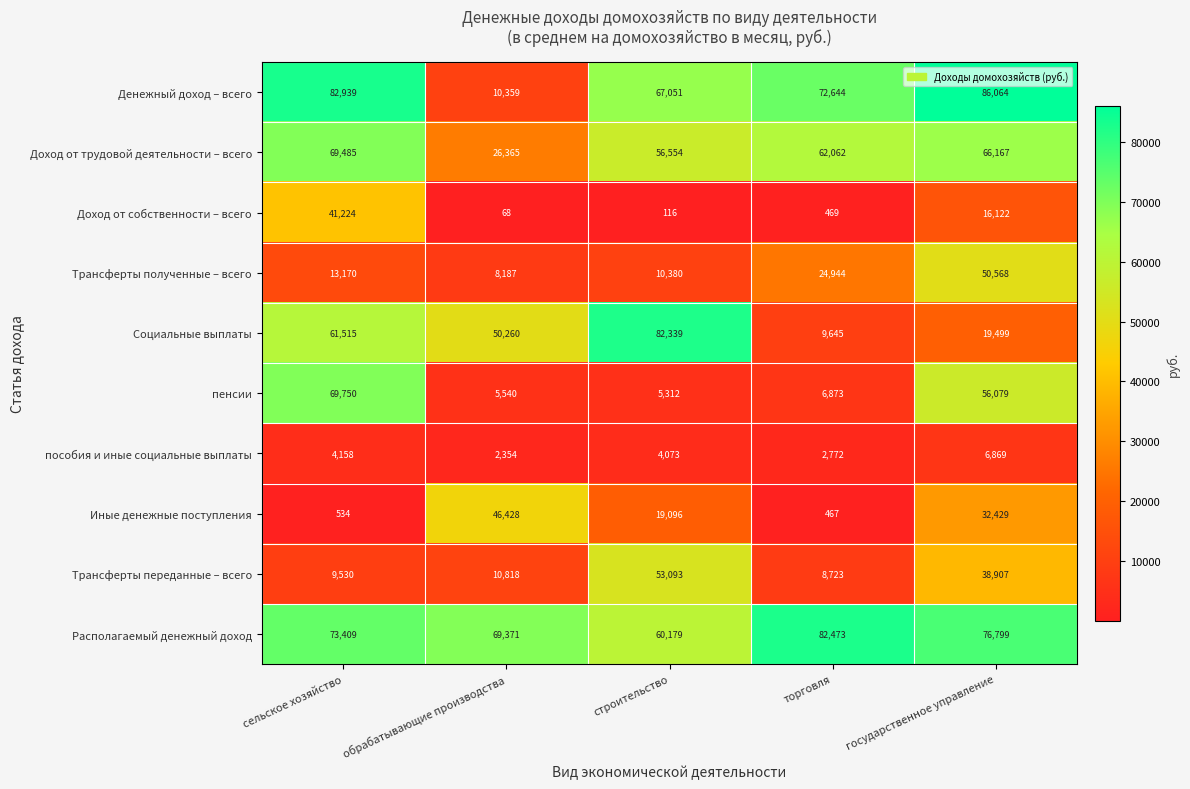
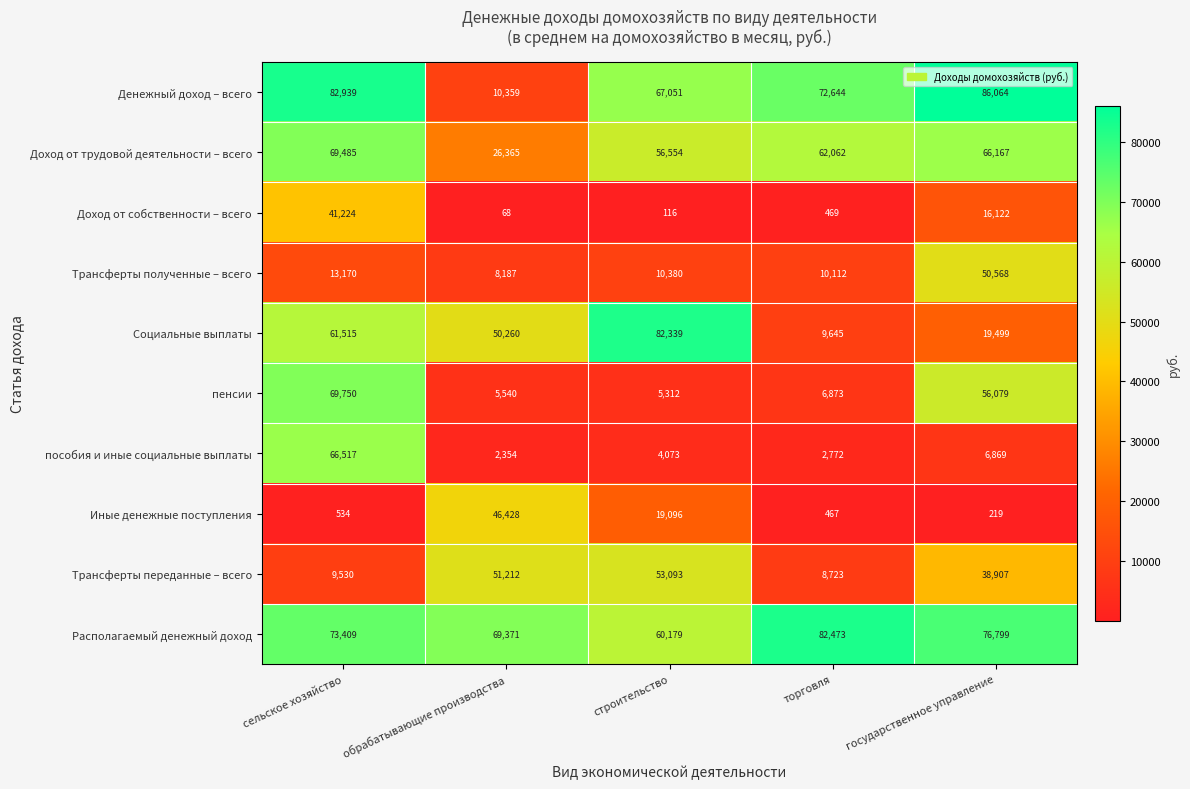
  {
    "Денежный доход – всего": {
      "сельское хозяйство": "82,939",
      "обрабатывающие производства": "10,359",
      "строительство": "67,051",
      "торговля": "72,644",
      "государственное управление": "86,064"
    },
    "Доход от трудовой деятельности – всего": {
      "сельское хозяйство": "69,485",
      "обрабатывающие производства": "26,365",
      "строительство": "56,554",
      "торговля": "62,062",
      "государственное управление": "66,167"
    },
    "Доход от собственности – всего": {
      "сельское хозяйство": "41,224",
      "обрабатывающие производства": "68",
      "строительство": "116",
      "торговля": "469",
      "государственное управление": "16,122"
    },
    "Трансферты полученные – всего": {
      "сельское хозяйство": "13,170",
      "обрабатывающие производства": "8,187",
      "строительство": "10,380",
-     "торговля": "24,944",
+     "торговля": "10,112",
      "государственное управление": "50,568"
    },
    "Социальные выплаты": {
      "сельское хозяйство": "61,515",
      "обрабатывающие производства": "50,260",
      "строительство": "82,339",
      "торговля": "9,645",
      "государственное управление": "19,499"
    },
    "пенсии": {
      "сельское хозяйство": "69,750",
      "обрабатывающие производства": "5,540",
      "строительство": "5,312",
      "торговля": "6,873",
      "государственное управление": "56,079"
    },
    "пособия и иные социальные выплаты": {
-     "сельское хозяйство": "4,158",
+     "сельское хозяйство": "66,517",
      "обрабатывающие производства": "2,354",
      "строительство": "4,073",
      "торговля": "2,772",
      "государственное управление": "6,869"
    },
    "Иные денежные поступления": {
      "сельское хозяйство": "534",
      "обрабатывающие производства": "46,428",
      "строительство": "19,096",
      "торговля": "467",
-     "государственное управление": "32,429"
+     "государственное управление": "219"
    },
    "Трансферты переданные – всего": {
      "сельское хозяйство": "9,530",
-     "обрабатывающие производства": "10,818",
+     "обрабатывающие производства": "51,212",
      "строительство": "53,093",
      "торговля": "8,723",
      "государственное управление": "38,907"
    },
    "Располагаемый денежный доход": {
      "сельское хозяйство": "73,409",
      "обрабатывающие производства": "69,371",
      "строительство": "60,179",
      "торговля": "82,473",
      "государственное управление": "76,799"
    }
  }
